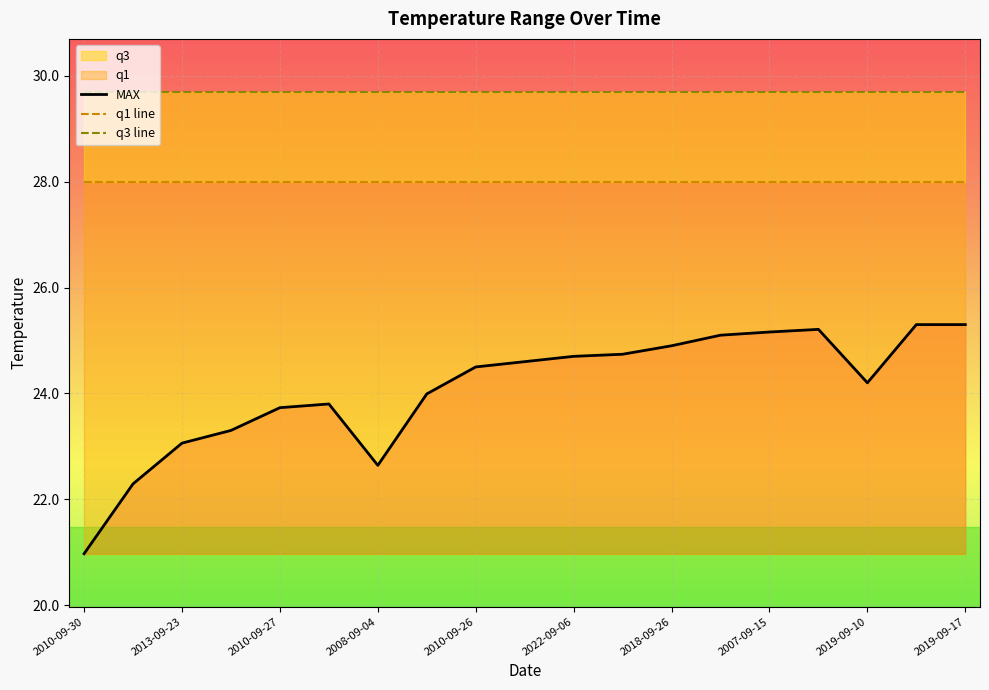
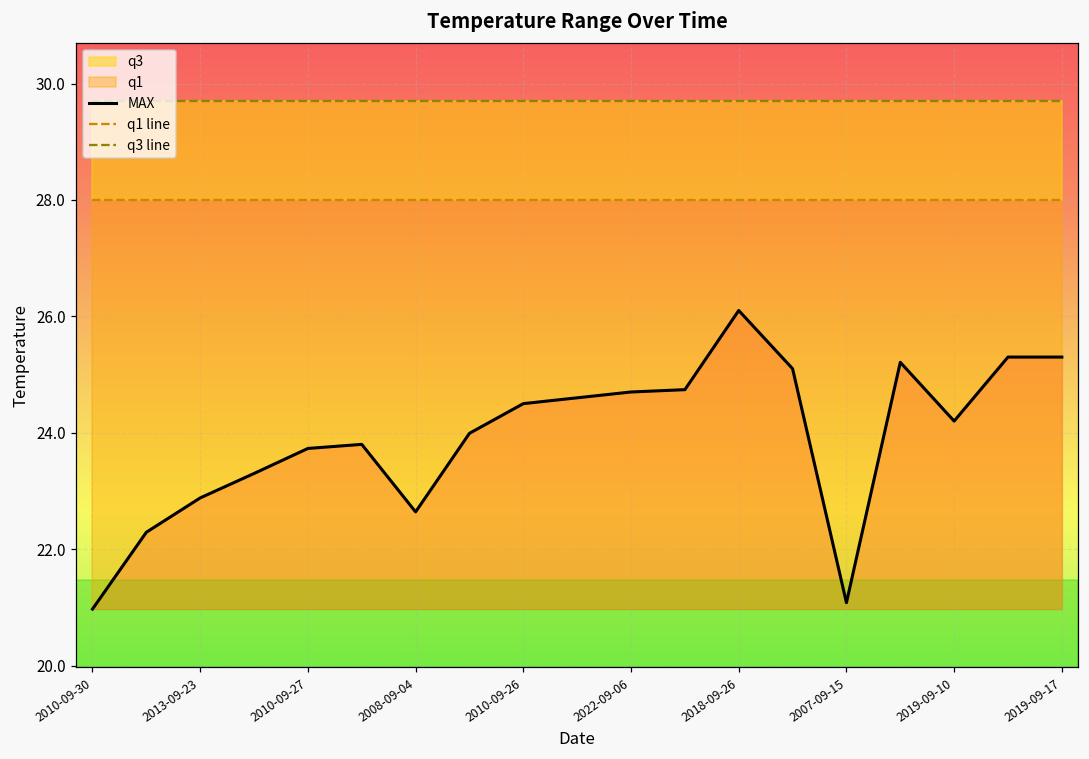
  {
    "MAX": {
      "2010-09-30": 21.0,
-     "2013-09-23": 23.1,
+     "2013-09-23": 22.9,
      "2010-09-27": 23.7,
      "2008-09-04": 22.6,
      "2010-09-26": 24.5,
      "2022-09-06": 24.7,
-     "2018-09-26": 24.9,
-     "2007-09-15": 25.2,
+     "2018-09-26": 26.1,
+     "2007-09-15": 21.1,
      "2019-09-10": 24.2,
      "2019-09-17": 25.3
    }
  }
